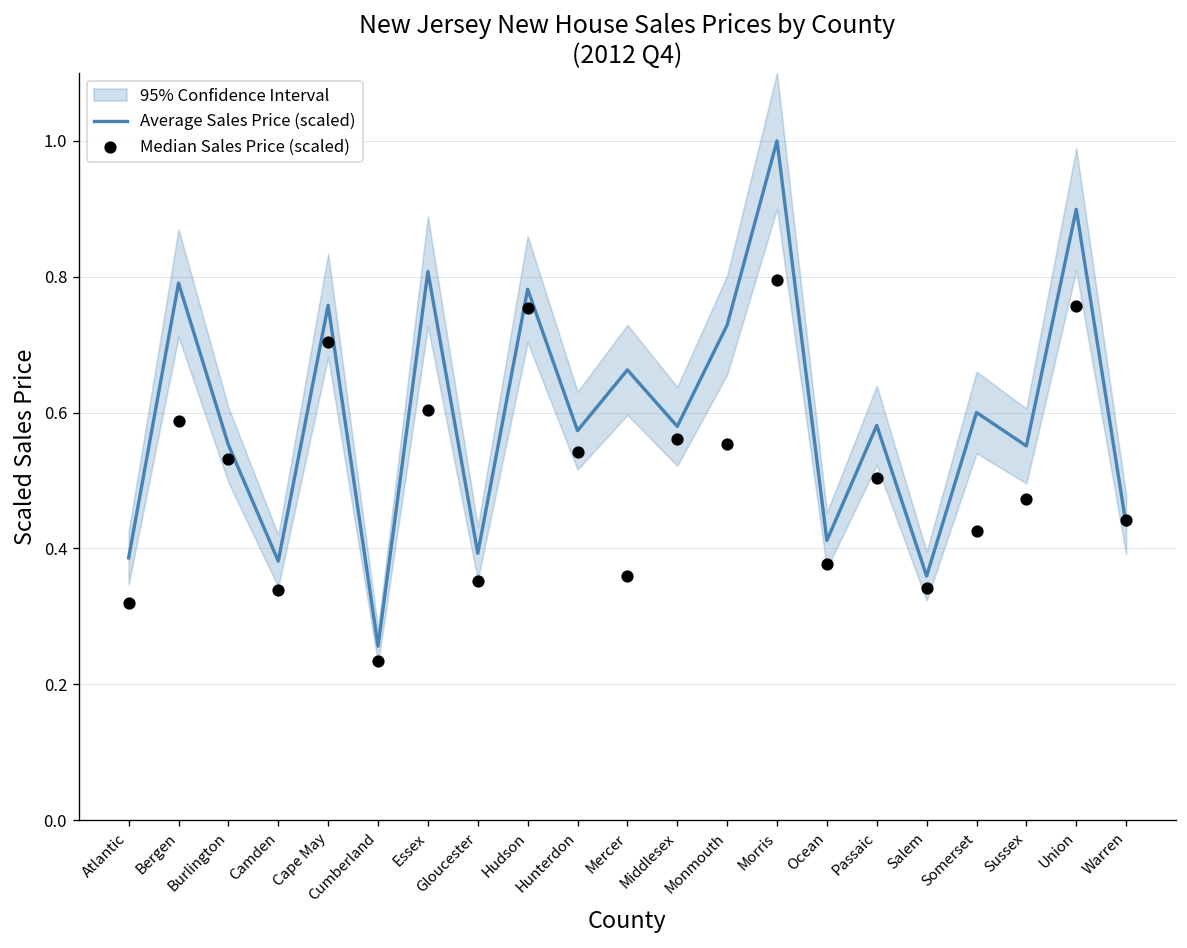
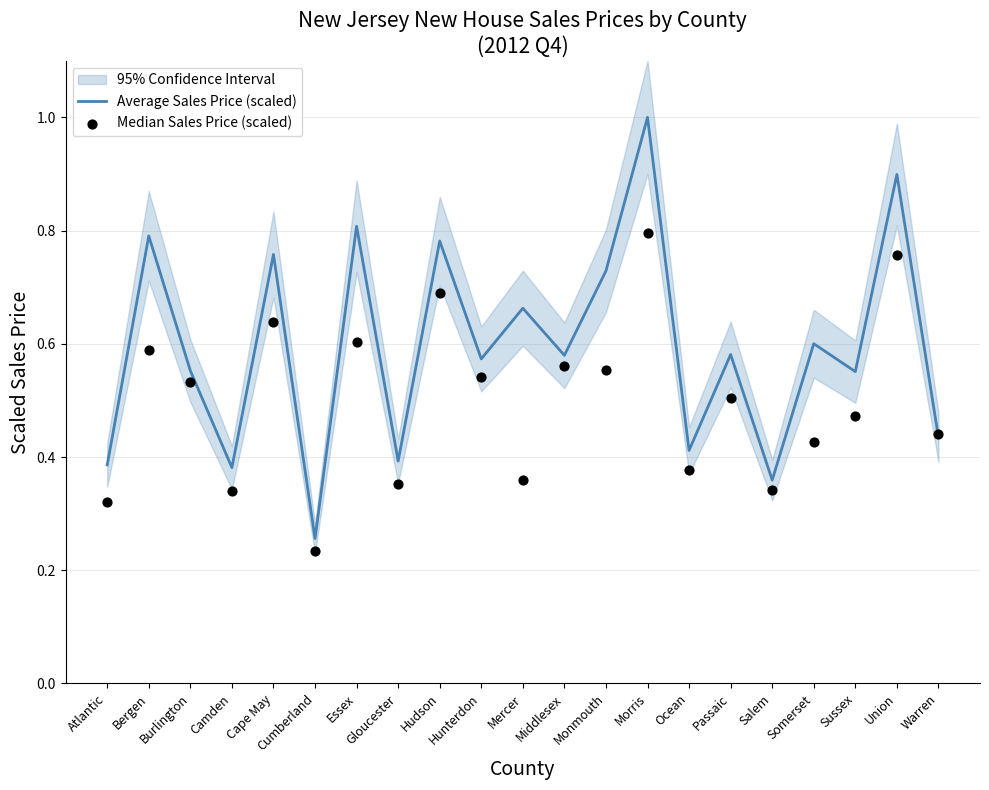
  {
    "Median Sales Price (scaled)": {
-     "Cape May": 0.70,
-     "Hudson": 0.75
+     "Cape May": 0.64,
+     "Hudson": 0.69
    }
  }
